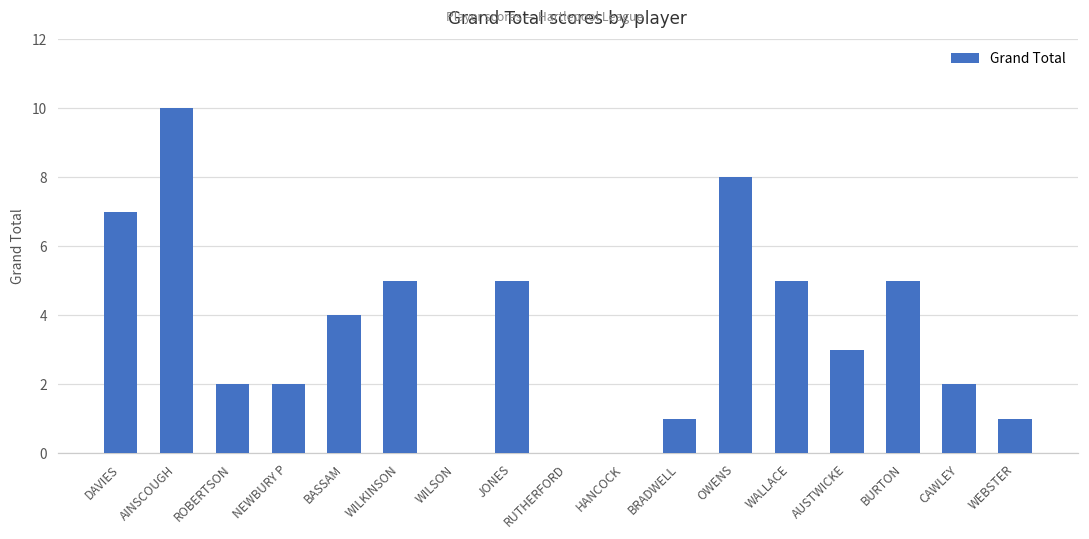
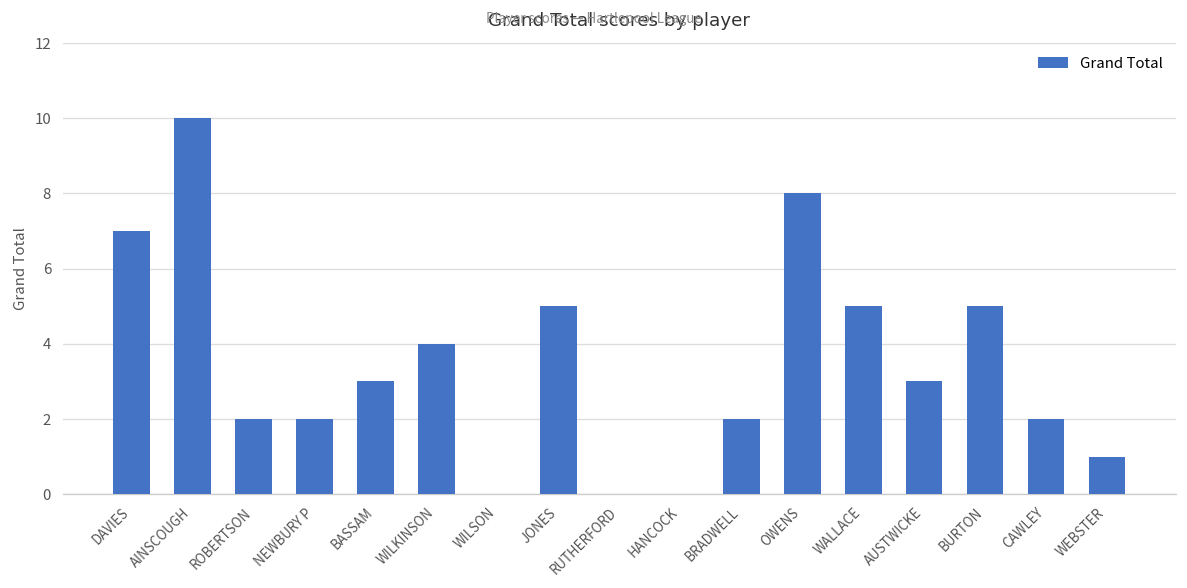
  {
    "DAVIES": 7,
    "AINSCOUGH": 10,
    "ROBERTSON": 2,
    "NEWBURY P": 2,
-   "BASSAM": 4,
-   "WILKINSON": 5,
+   "BASSAM": 3,
+   "WILKINSON": 4,
    "WILSON": 0,
    "JONES": 5,
    "RUTHERFORD": 0,
    "HANCOCK": 0,
-   "BRADWELL": 1,
+   "BRADWELL": 2,
    "OWENS": 8,
    "WALLACE": 5,
    "AUSTWICKE": 3,
    "BURTON": 5,
    "CAWLEY": 2,
    "WEBSTER": 1
  }
